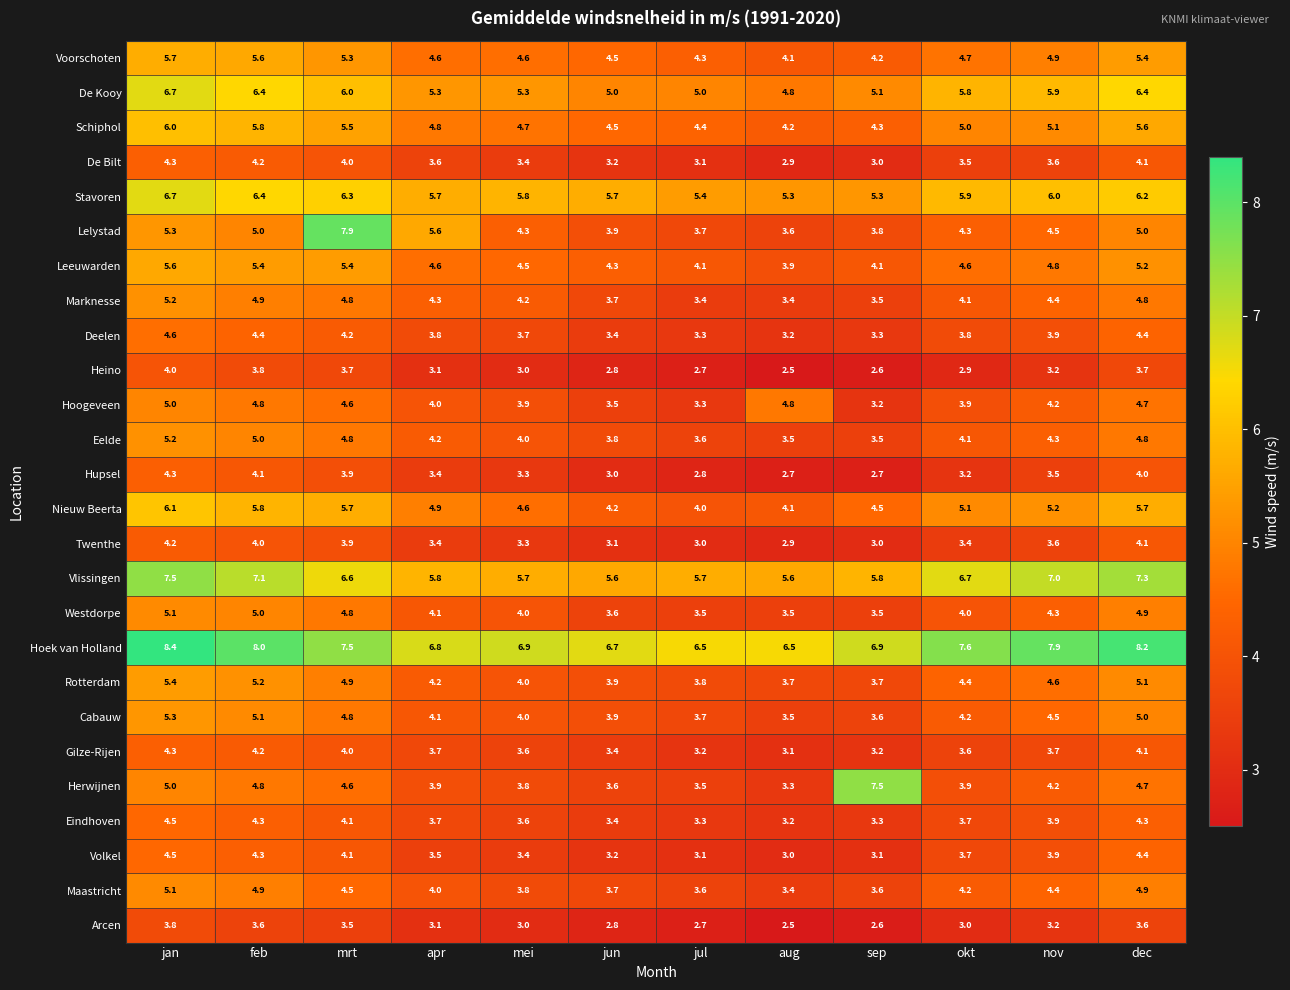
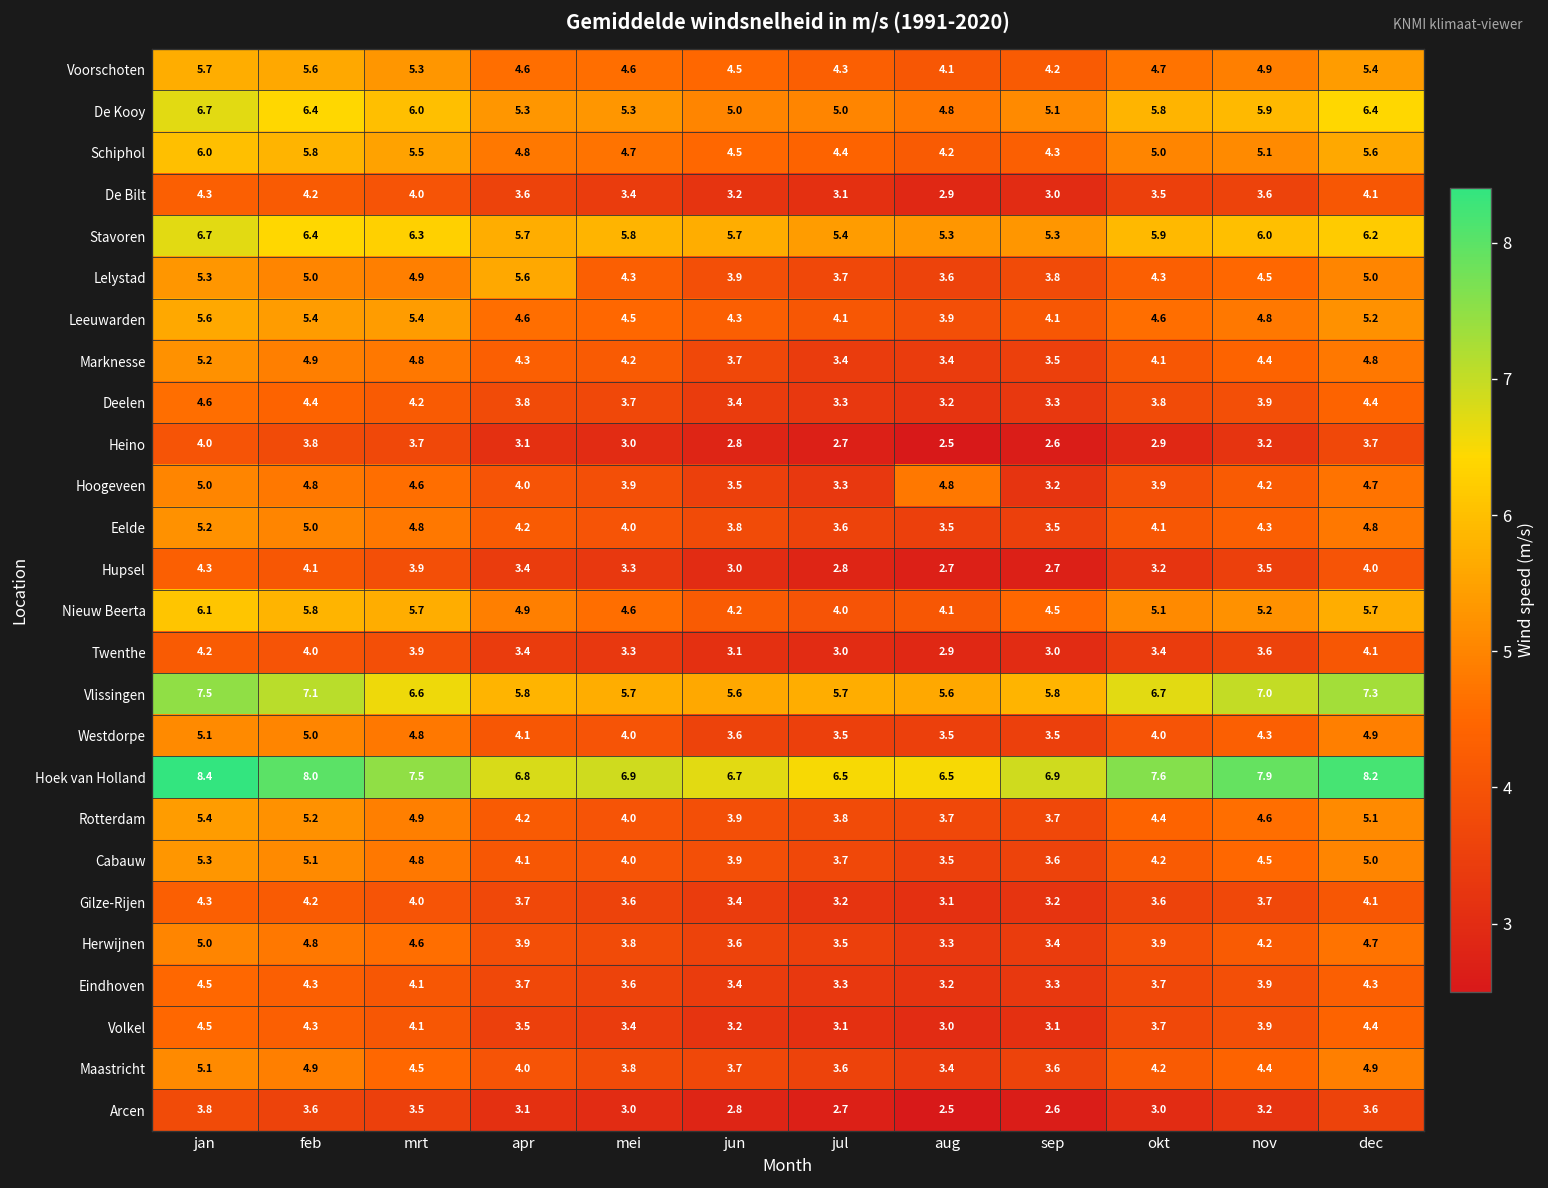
  {
    "Lelystad": {
      "jan": 5.3,
      "feb": 5.0,
-     "mrt": 7.9,
+     "mrt": 4.9,
      "apr": 5.6,
      "mei": 4.3,
      "jun": 3.9,
      "jul": 3.7,
      "aug": 3.6,
      "sep": 3.8,
      "okt": 4.3,
      "nov": 4.5,
      "dec": 5.0
    },
    "Herwijnen": {
      "jan": 5.0,
      "feb": 4.8,
      "mrt": 4.6,
      "apr": 3.9,
      "mei": 3.8,
      "jun": 3.6,
      "jul": 3.5,
      "aug": 3.3,
-     "sep": 7.5,
+     "sep": 3.4,
      "okt": 3.9,
      "nov": 4.2,
      "dec": 4.7
    }
  }
